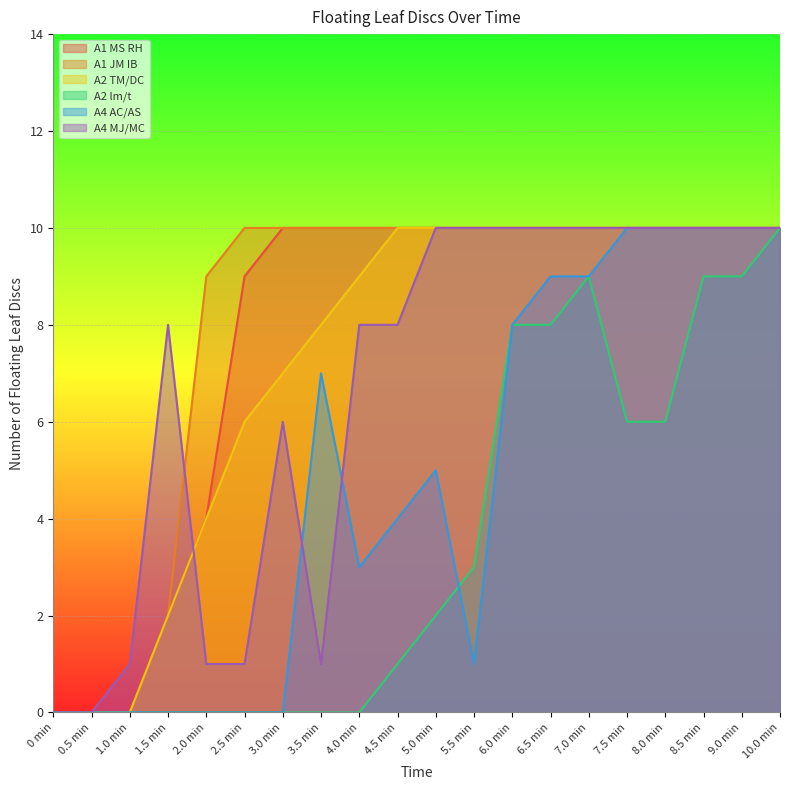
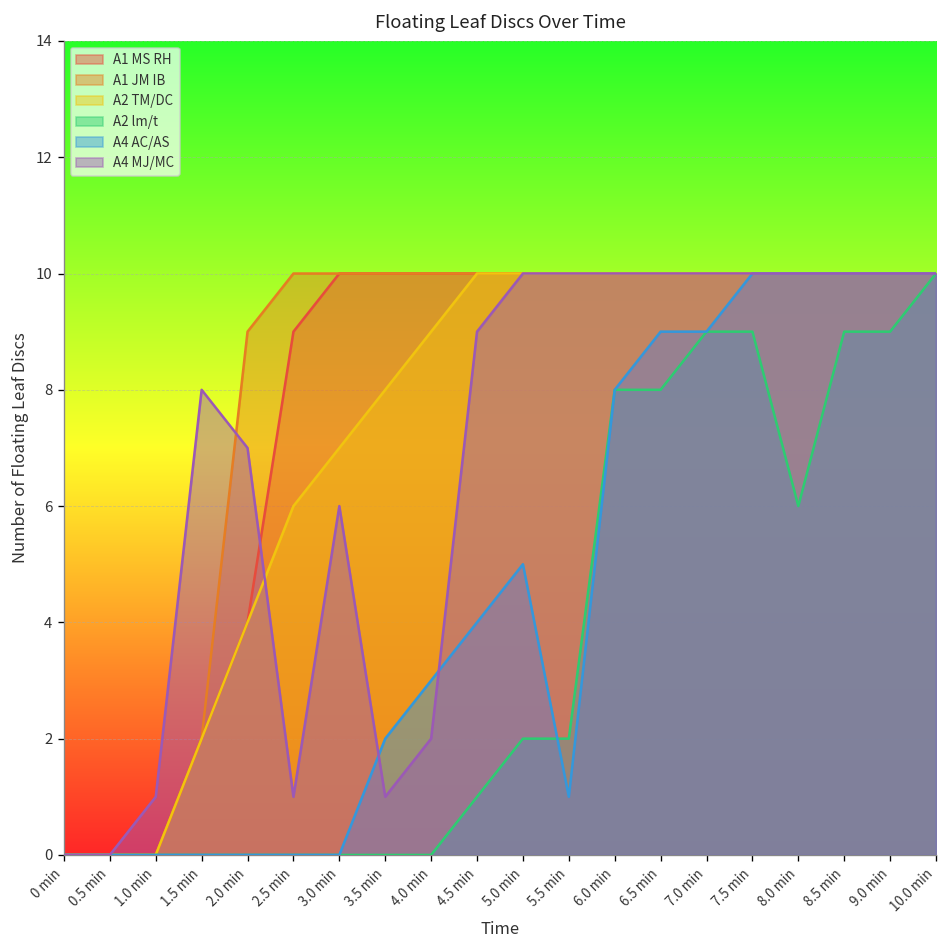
  {
    "A2 lm/t": {
      "3.5 min": 0,
      "4.0 min": 0,
      "4.5 min": 1,
      "5.0 min": 2,
-     "5.5 min": 3,
+     "5.5 min": 2,
      "6.5 min": 8,
-     "7.5 min": 6,
+     "7.5 min": 9,
      "8.0 min": 6,
      "8.5 min": 9,
      "9.0 min": 9
    },
    "A4 AC/AS": {
-     "3.5 min": 7,
+     "3.5 min": 2,
      "4.0 min": 3,
      "4.5 min": 4,
      "5.0 min": 5,
      "5.5 min": 1,
      "6.5 min": 9
    },
    "A4 MJ/MC": {
      "1.0 min": 1,
      "1.5 min": 8,
-     "2.0 min": 1,
+     "2.0 min": 7,
      "2.5 min": 1,
      "3.0 min": 6,
      "3.5 min": 1,
-     "4.0 min": 8,
-     "4.5 min": 8
+     "4.0 min": 2,
+     "4.5 min": 9
    }
  }
